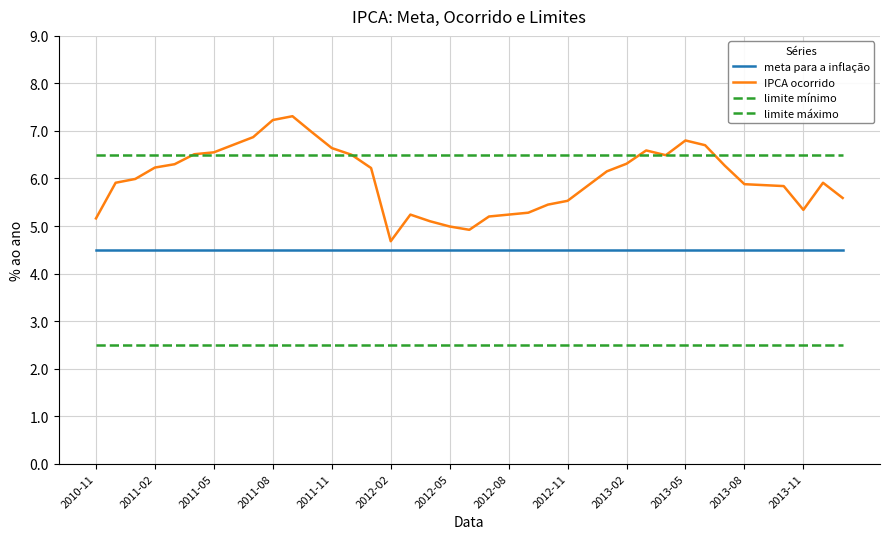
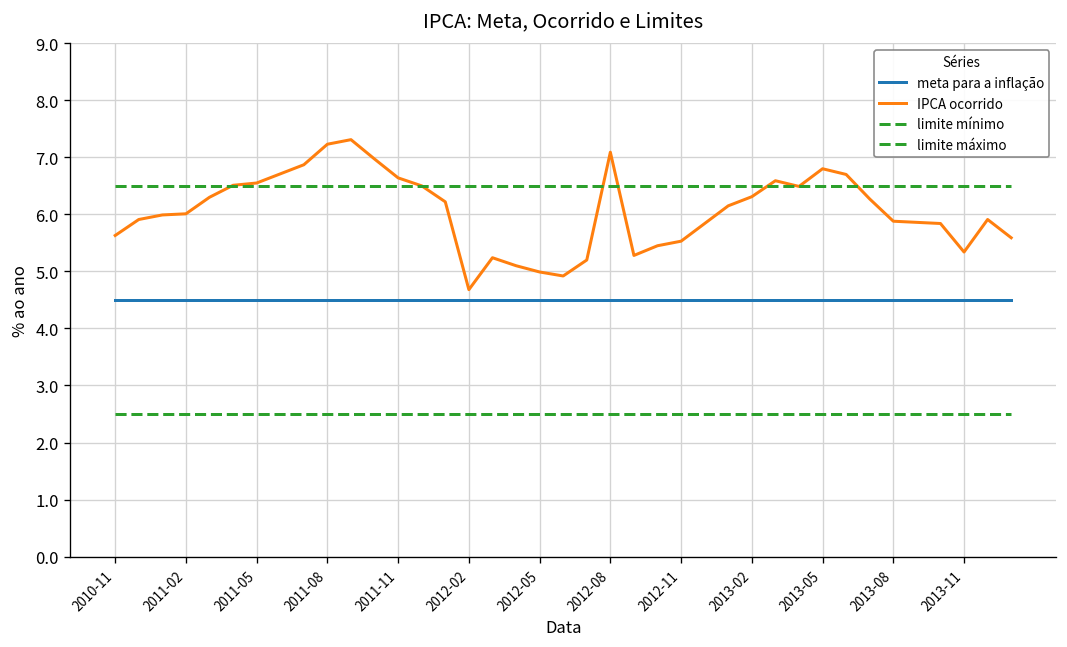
  {
    "meta para a inflação": {
      "2010-11": 4.5,
      "2011-02": 4.5,
      "2011-05": 4.5,
      "2011-08": 4.5,
      "2011-11": 4.5,
      "2012-02": 4.5,
      "2012-05": 4.5,
      "2012-08": 4.5,
      "2012-11": 4.5,
      "2013-02": 4.5,
      "2013-05": 4.5,
      "2013-08": 4.5,
      "2013-11": 4.5
    },
    "IPCA ocorrido": {
-     "2010-11": 5.2,
-     "2011-02": 6.2,
+     "2010-11": 5.6,
+     "2011-02": 6.0,
      "2011-08": 7.2,
      "2011-11": 6.6,
      "2012-02": 4.7,
      "2012-05": 5.0,
-     "2012-08": 5.2,
+     "2012-08": 7.1,
      "2012-11": 5.5,
      "2013-02": 6.3,
      "2013-05": 6.8,
      "2013-08": 5.9,
      "2013-11": 5.3
    }
  }
